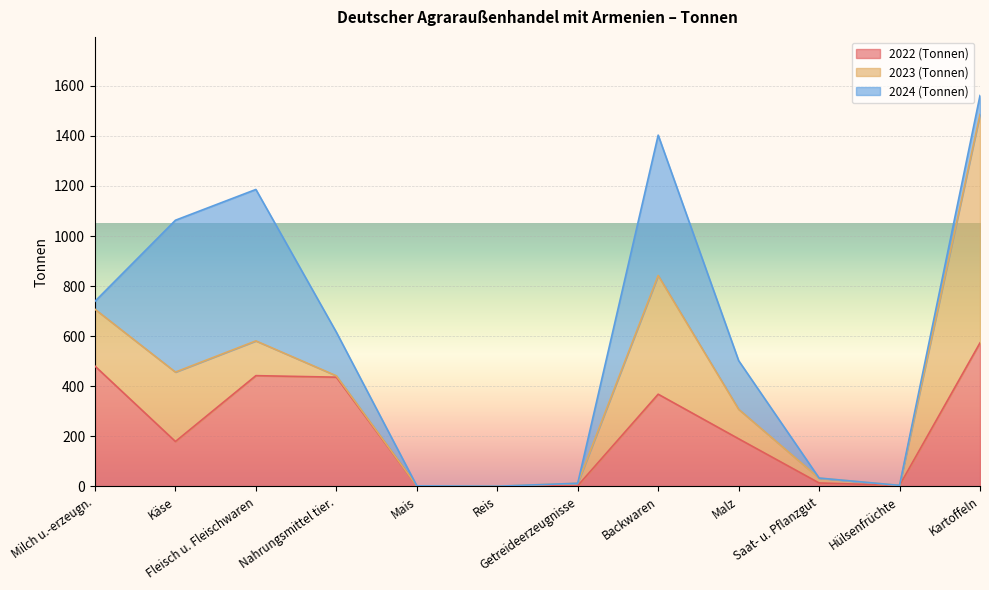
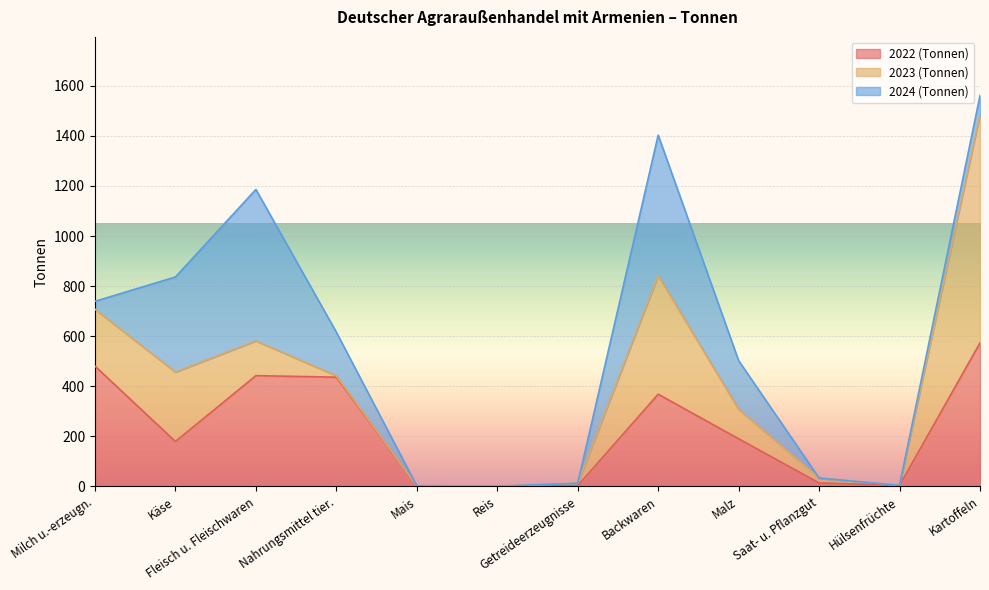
  {
    "2022 (Tonnen)": {
      "Milch u.-erzeugn.": 480,
      "Käse": 180,
      "Fleisch u. Fleischwaren": 440,
      "Backwaren": 370,
      "Malz": 190,
      "Saat- u. Pflanzgut": 10,
      "Kartoffeln": 570
    },
    "2023 (Tonnen)": {
      "Milch u.-erzeugn.": 230,
      "Käse": 280,
      "Fleisch u. Fleischwaren": 140,
      "Backwaren": 470,
      "Malz": 120,
      "Kartoffeln": 910
    },
    "2024 (Tonnen)": {
      "Milch u.-erzeugn.": 30,
-     "Käse": 610,
+     "Käse": 380,
      "Fleisch u. Fleischwaren": 610,
      "Nahrungsmittel tier.": 170,
      "Backwaren": 560,
      "Malz": 190,
      "Kartoffeln": 80
    }
  }
